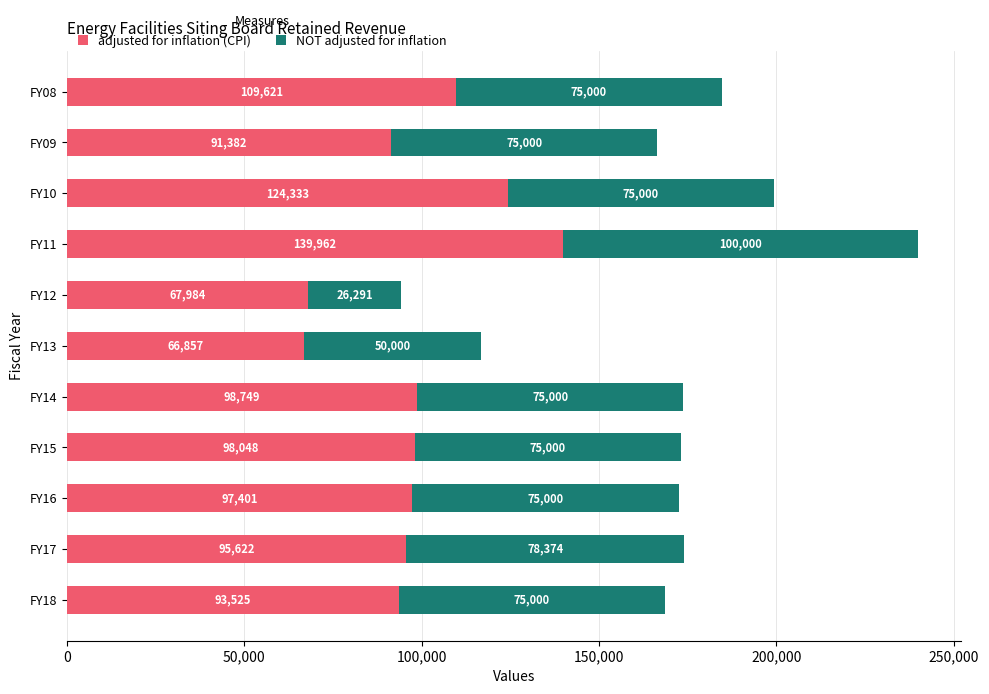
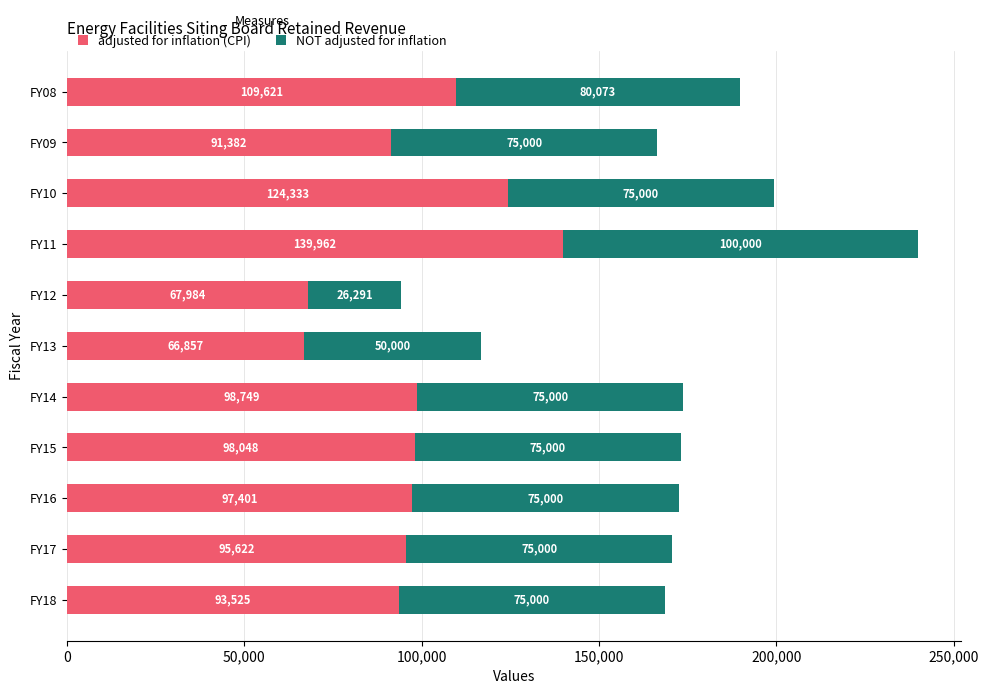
  {
    "adjusted for inflation (CPI)": {
      "FY08": "109,621",
      "FY09": "91,382",
      "FY10": "124,333",
      "FY11": "139,962",
      "FY12": "67,984",
      "FY13": "66,857",
      "FY14": "98,749",
      "FY15": "98,048",
      "FY16": "97,401",
      "FY17": "95,622",
      "FY18": "93,525"
    },
    "NOT adjusted for inflation": {
-     "FY08": "75,000",
+     "FY08": "80,073",
      "FY09": "75,000",
      "FY10": "75,000",
      "FY11": "100,000",
      "FY12": "26,291",
      "FY13": "50,000",
      "FY14": "75,000",
      "FY15": "75,000",
      "FY16": "75,000",
-     "FY17": "78,374",
+     "FY17": "75,000",
      "FY18": "75,000"
    }
  }
